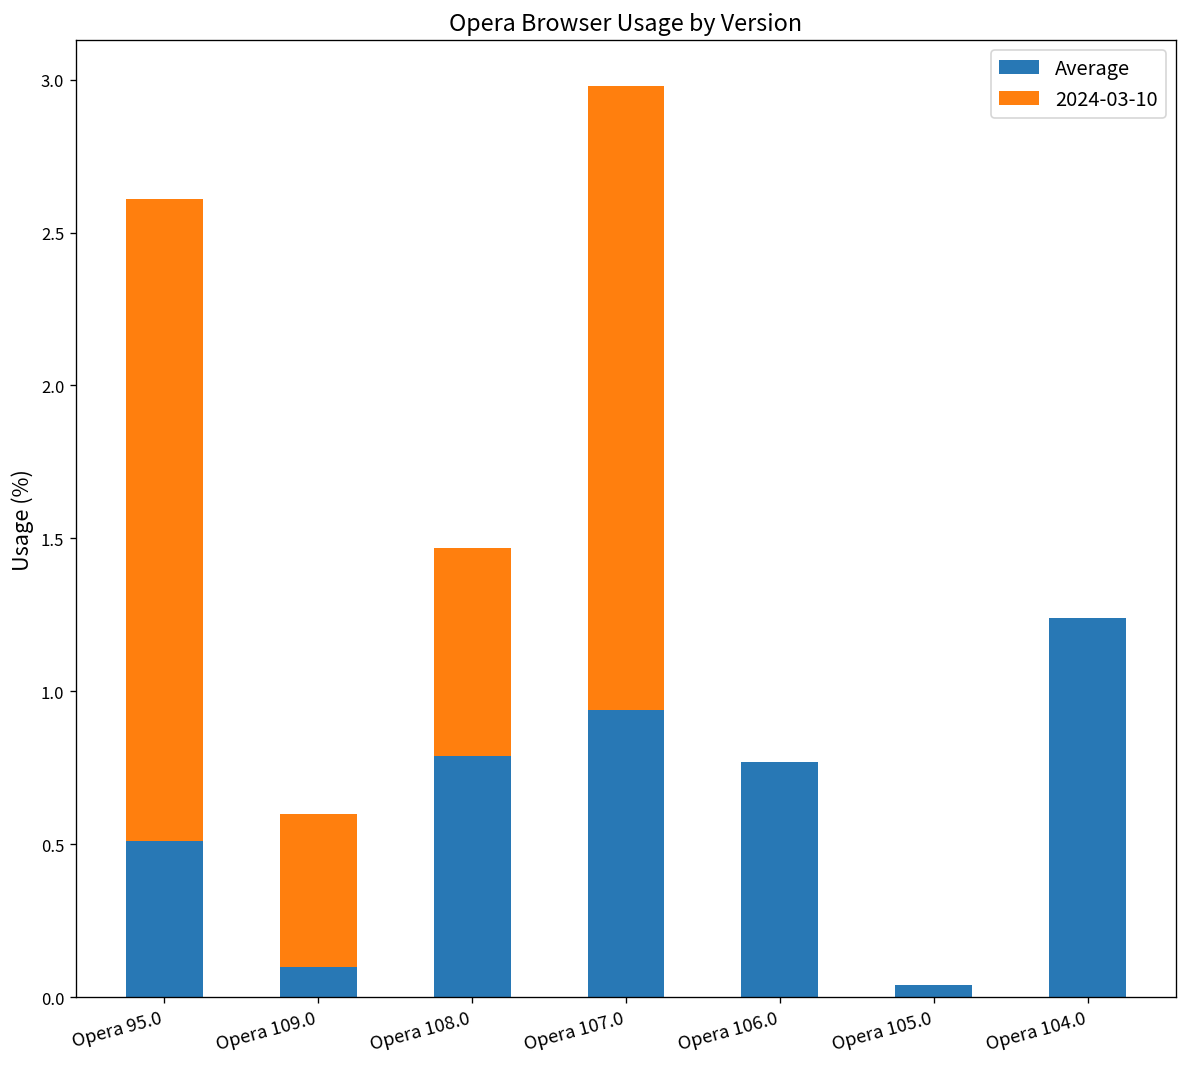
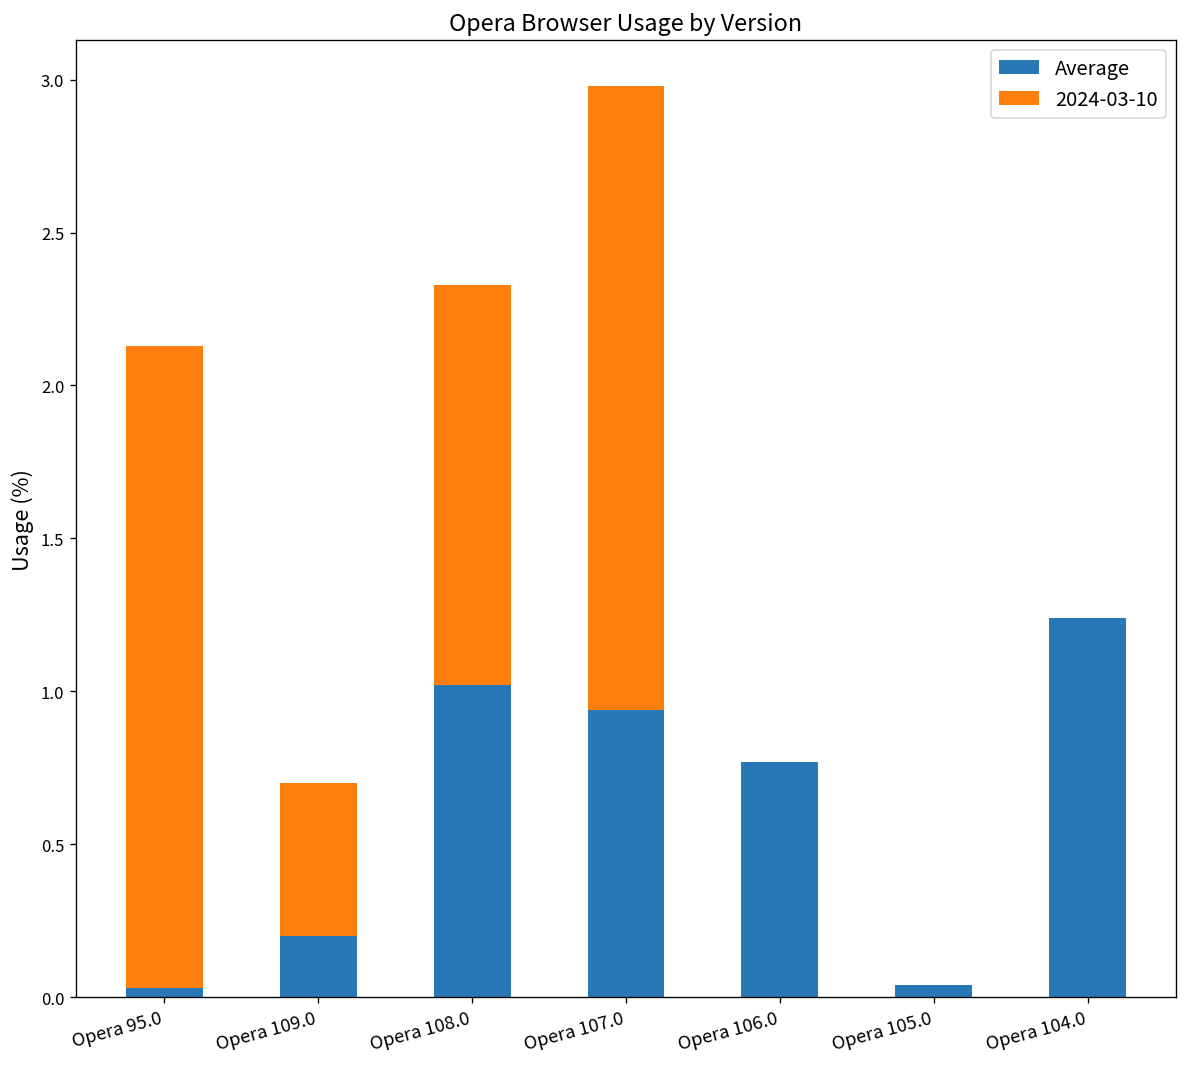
  {
    "Average": {
-     "Opera 95.0": 0.51,
-     "Opera 109.0": 0.1,
-     "Opera 108.0": 0.79,
+     "Opera 95.0": 0.03,
+     "Opera 109.0": 0.2,
+     "Opera 108.0": 1.02,
      "Opera 107.0": 0.94,
      "Opera 106.0": 0.77,
      "Opera 105.0": 0.04,
      "Opera 104.0": 1.24
    },
    "2024-03-10": {
      "Opera 95.0": 2.10,
      "Opera 109.0": 0.50,
-     "Opera 108.0": 0.68,
+     "Opera 108.0": 1.31,
      "Opera 107.0": 2.04,
      "Opera 106.0": 0.00,
      "Opera 105.0": 0.00,
      "Opera 104.0": 0.00
    }
  }
